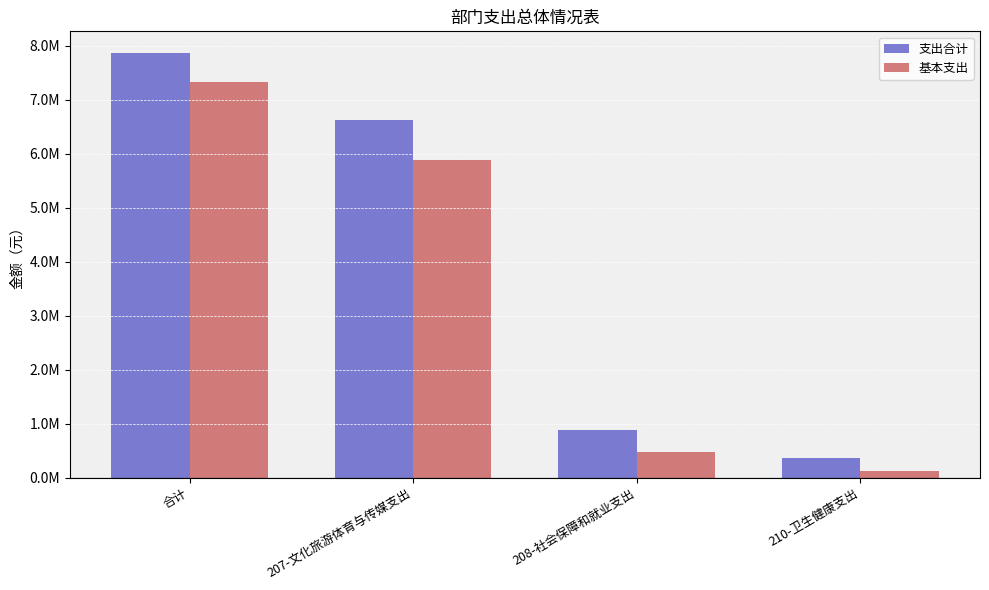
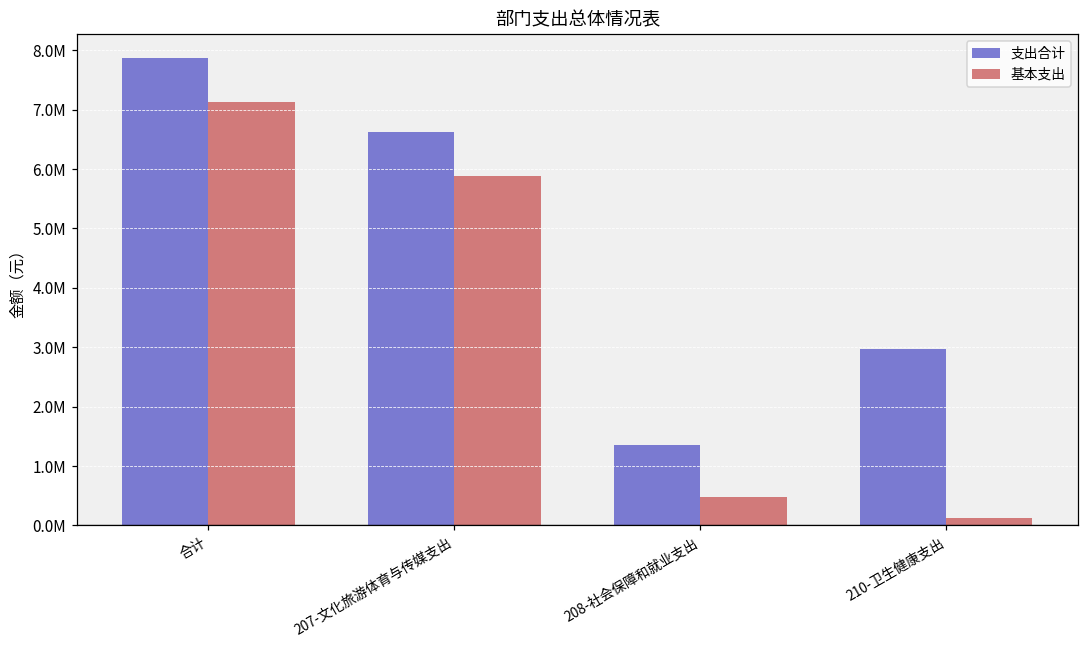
  {
    "支出合计": {
      "合计": 7900000,
      "207-文化旅游体育与传媒支出": 6600000,
-     "208-社会保障和就业支出": 900000,
-     "210-卫生健康支出": 400000
+     "208-社会保障和就业支出": 1400000,
+     "210-卫生健康支出": 3000000
    },
    "基本支出": {
-     "合计": 7300000,
+     "合计": 7100000,
      "207-文化旅游体育与传媒支出": 5900000,
      "208-社会保障和就业支出": 500000,
      "210-卫生健康支出": 100000
    }
  }
